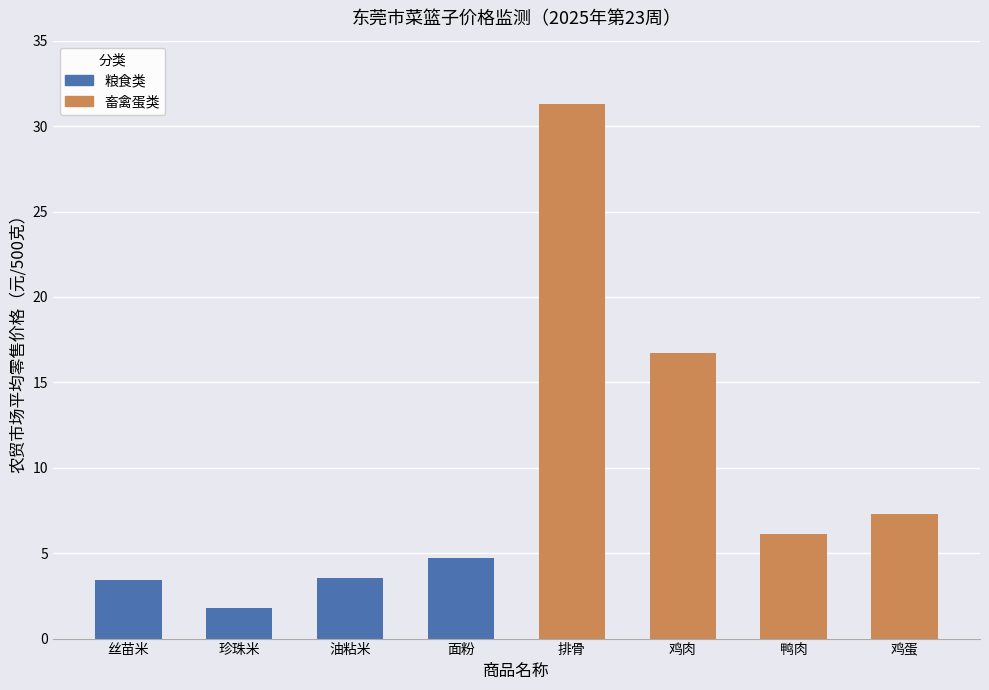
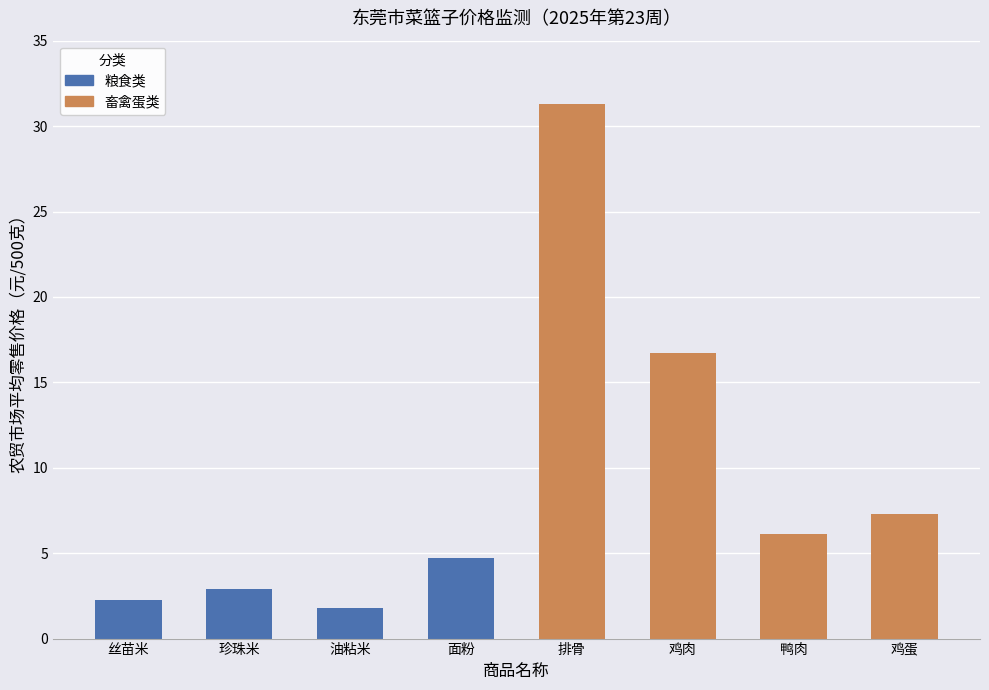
  {
    "粮食类": {
-     "丝苗米": 3.4,
-     "珍珠米": 1.8,
-     "油粘米": 3.5,
+     "丝苗米": 2.3,
+     "珍珠米": 2.9,
+     "油粘米": 1.8,
      "面粉": 4.7
    },
    "畜禽蛋类": {
      "排骨": 31.3,
      "鸡肉": 16.7,
      "鸭肉": 6.1,
      "鸡蛋": 7.3
    }
  }
